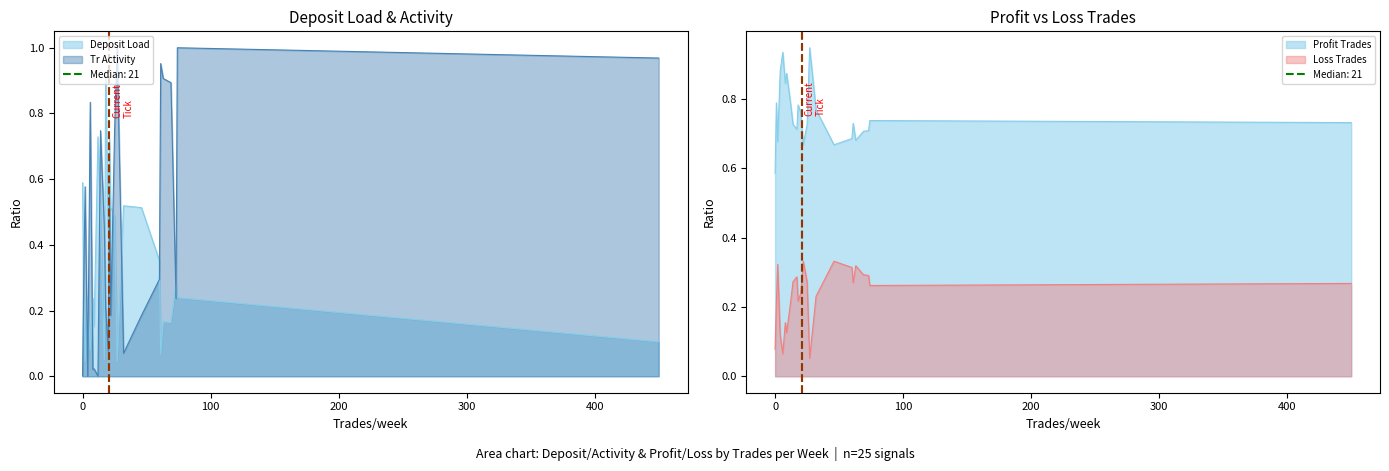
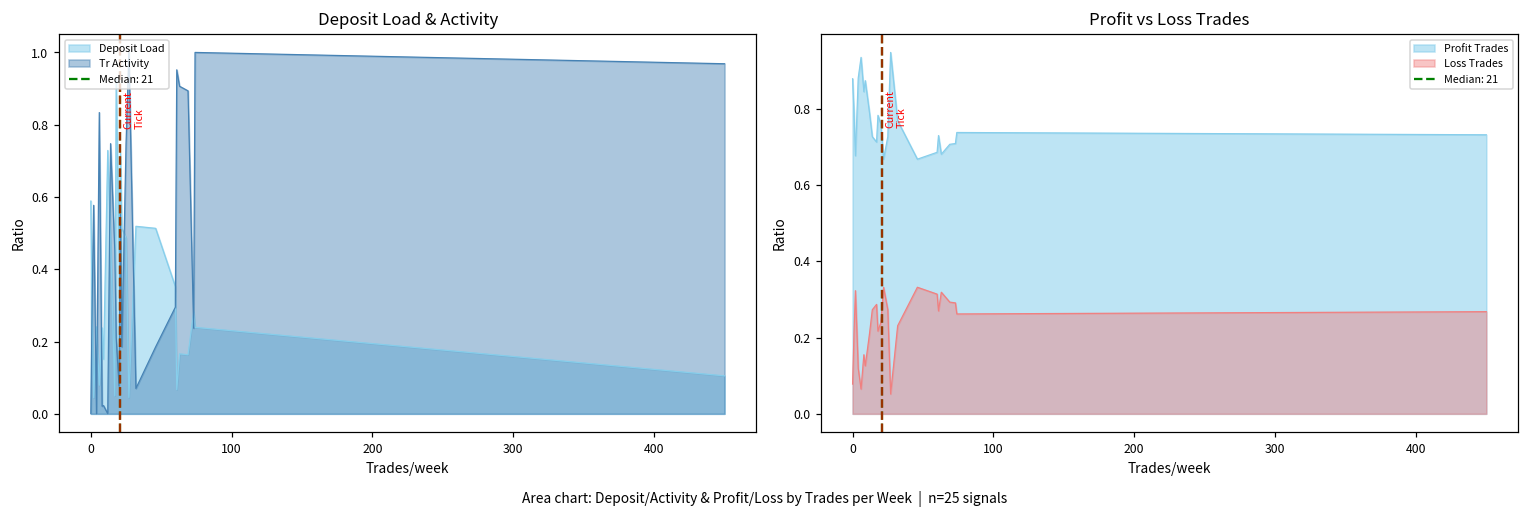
  {
    "Deposit Load & Activity": {
      "Deposit Load": {
        "0": 0.59
      },
      "Tr Activity": {
        "0": 0.00
      }
    },
    "Profit vs Loss Trades": {
      "Profit Trades": {
-       "0": 0.59
+       "0": 0.88
      },
      "Loss Trades": {
        "0": 0.08
      }
    }
  }
